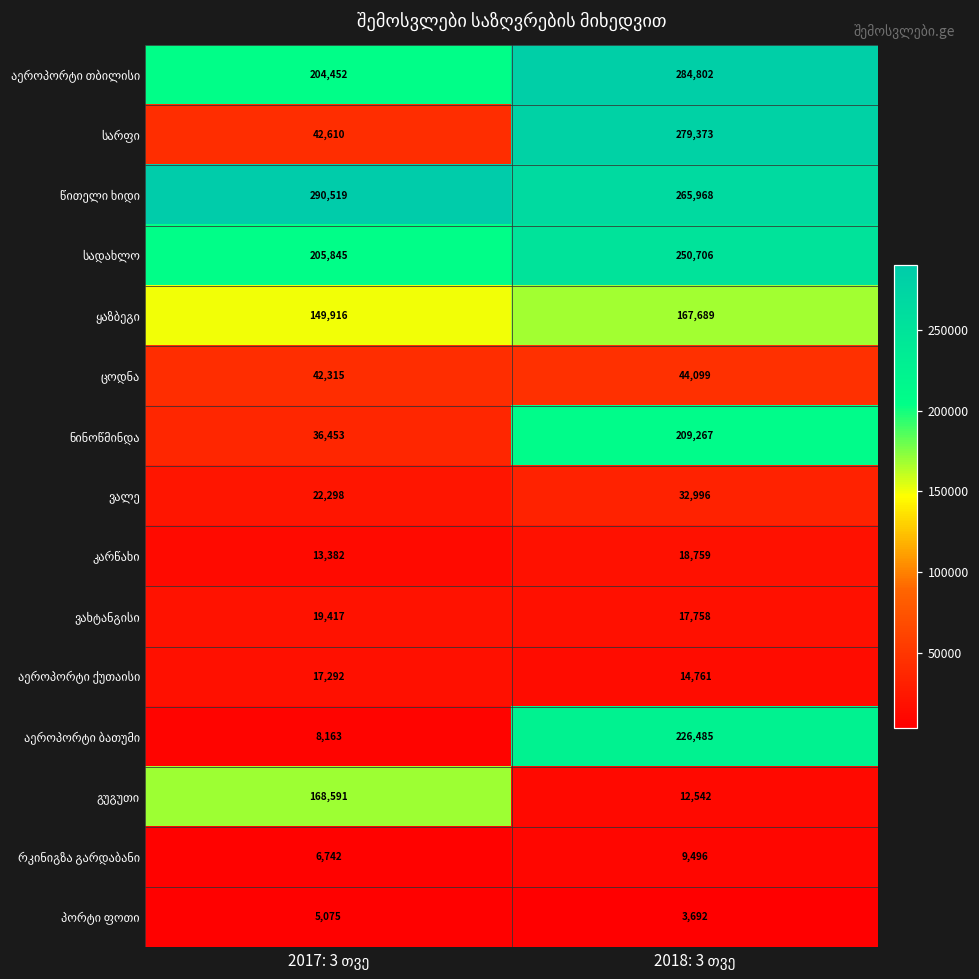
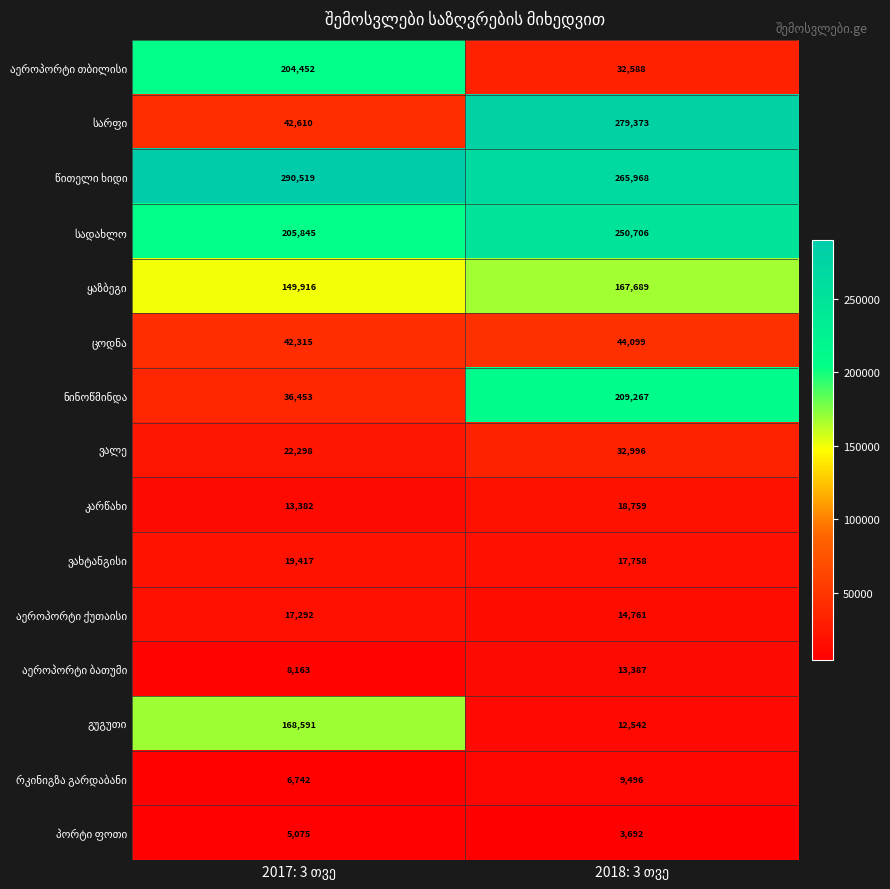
  {
    "აეროპორტი თბილისი": {
      "2017: 3 თვე": "204,452",
-     "2018: 3 თვე": "284,802"
+     "2018: 3 თვე": "32,588"
    },
    "სარფი": {
      "2017: 3 თვე": "42,610",
      "2018: 3 თვე": "279,373"
    },
    "წითელი ხიდი": {
      "2017: 3 თვე": "290,519",
      "2018: 3 თვე": "265,968"
    },
    "სადახლო": {
      "2017: 3 თვე": "205,845",
      "2018: 3 თვე": "250,706"
    },
    "ყაზბეგი": {
      "2017: 3 თვე": "149,916",
      "2018: 3 თვე": "167,689"
    },
    "ცოდნა": {
      "2017: 3 თვე": "42,315",
      "2018: 3 თვე": "44,099"
    },
    "ნინოწმინდა": {
      "2017: 3 თვე": "36,453",
      "2018: 3 თვე": "209,267"
    },
    "ვალე": {
      "2017: 3 თვე": "22,298",
      "2018: 3 თვე": "32,996"
    },
    "კარწახი": {
      "2017: 3 თვე": "13,382",
      "2018: 3 თვე": "18,759"
    },
    "ვახტანგისი": {
      "2017: 3 თვე": "19,417",
      "2018: 3 თვე": "17,758"
    },
    "აეროპორტი ქუთაისი": {
      "2017: 3 თვე": "17,292",
      "2018: 3 თვე": "14,761"
    },
    "აეროპორტი ბათუმი": {
      "2017: 3 თვე": "8,163",
-     "2018: 3 თვე": "226,485"
+     "2018: 3 თვე": "13,387"
    },
    "გუგუთი": {
      "2017: 3 თვე": "168,591",
      "2018: 3 თვე": "12,542"
    },
    "რკინიგზა გარდაბანი": {
      "2017: 3 თვე": "6,742",
      "2018: 3 თვე": "9,496"
    },
    "პორტი ფოთი": {
      "2017: 3 თვე": "5,075",
      "2018: 3 თვე": "3,692"
    }
  }
